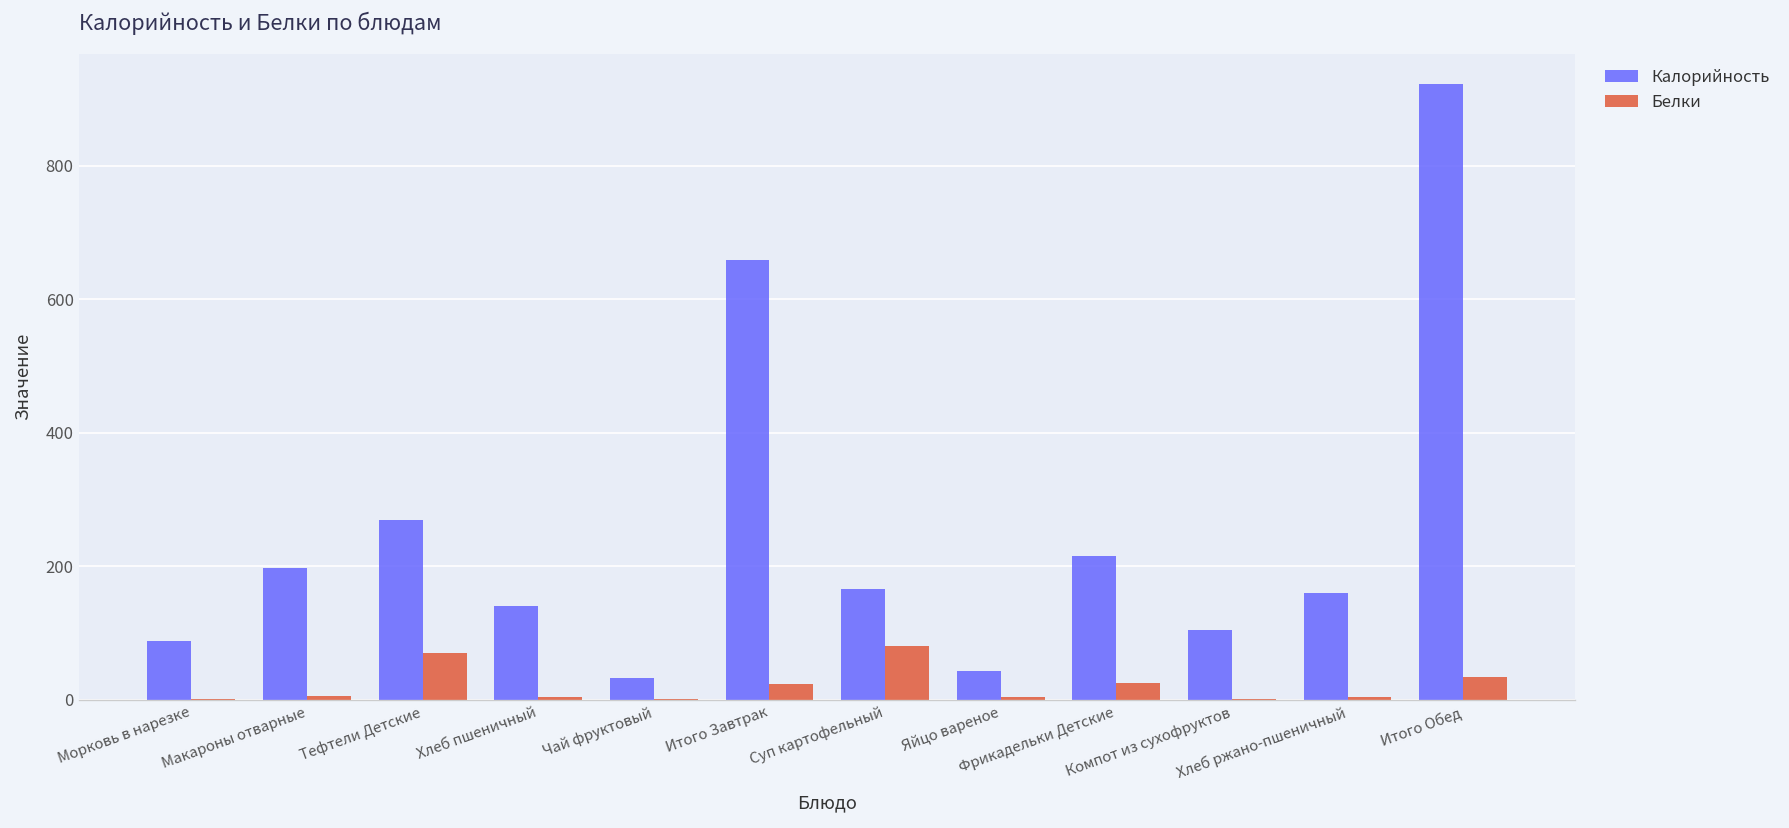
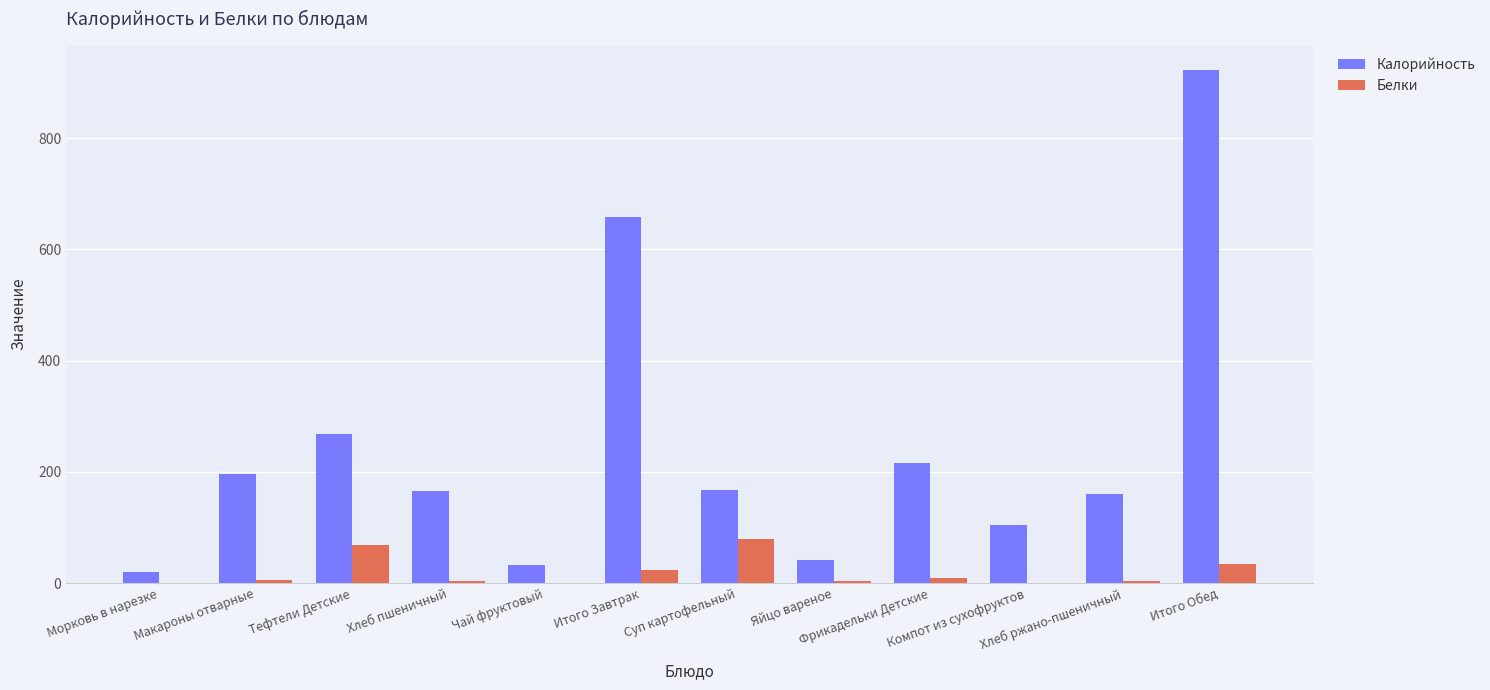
  {
    "Калорийность": {
-     "Морковь в нарезке": 90,
+     "Морковь в нарезке": 20,
      "Макароны отварные": 200,
      "Тефтели Детские": 270,
-     "Хлеб пшеничный": 140,
+     "Хлеб пшеничный": 170,
      "Чай фруктовый": 30,
      "Итого Завтрак": 660,
      "Суп картофельный": 170,
      "Яйцо вареное": 40,
      "Фрикадельки Детские": 220,
      "Компот из сухофруктов": 100,
      "Хлеб ржано-пшеничный": 160,
      "Итого Обед": 920
    },
    "Белки": {
      "Макароны отварные": 10,
      "Тефтели Детские": 70,
      "Хлеб пшеничный": 0,
      "Итого Завтрак": 20,
      "Суп картофельный": 80,
-     "Фрикадельки Детские": 30,
+     "Фрикадельки Детские": 10,
      "Итого Обед": 30
    }
  }
